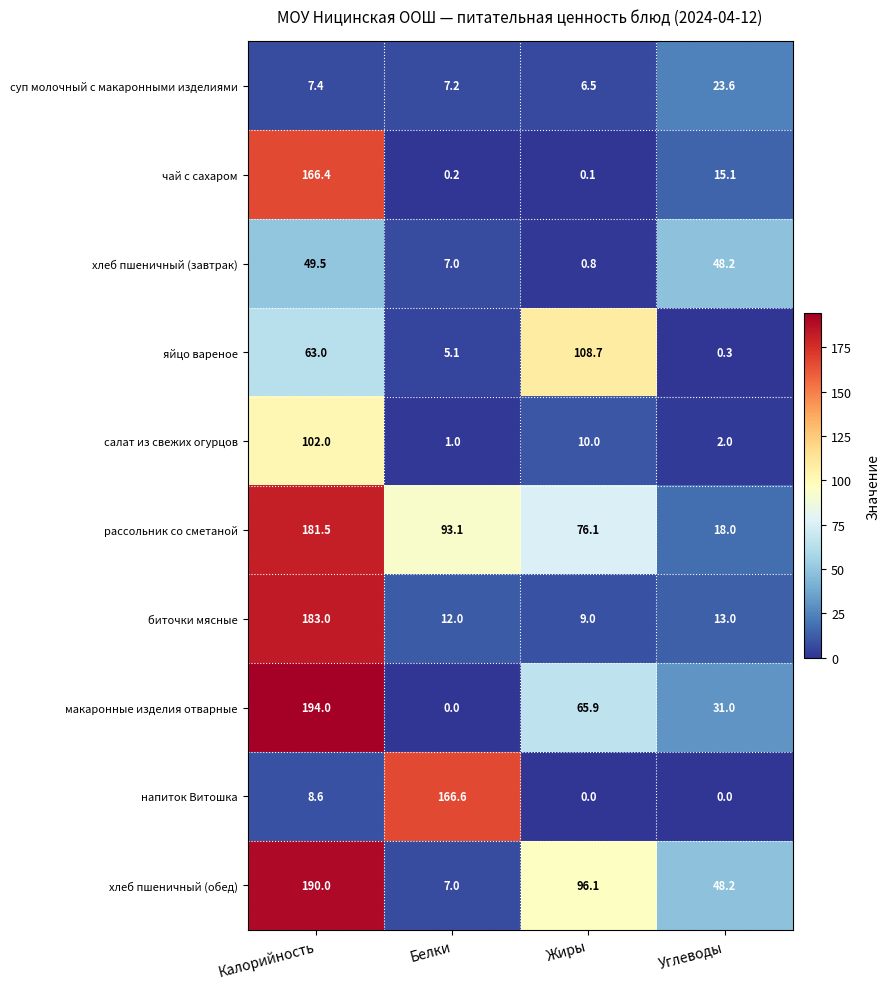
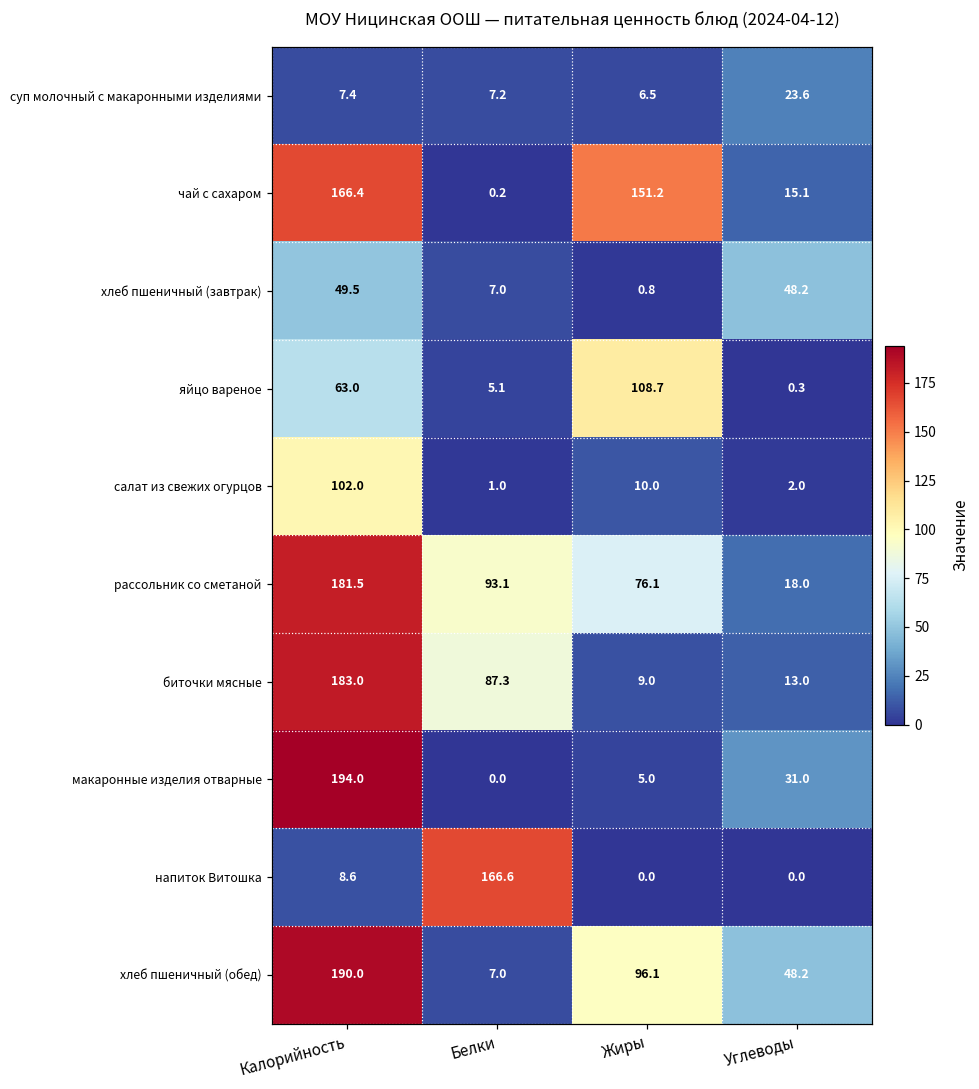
  {
    "суп молочный с макаронными изделиями": {
      "Калорийность": 7.4,
      "Белки": 7.2,
      "Жиры": 6.5,
      "Углеводы": 23.6
    },
    "чай с сахаром": {
      "Калорийность": 166.4,
      "Белки": 0.2,
-     "Жиры": 0.1,
+     "Жиры": 151.2,
      "Углеводы": 15.1
    },
    "хлеб пшеничный (завтрак)": {
      "Калорийность": 49.5,
      "Белки": 7.0,
      "Жиры": 0.8,
      "Углеводы": 48.2
    },
    "яйцо вареное": {
      "Калорийность": 63.0,
      "Белки": 5.1,
      "Жиры": 108.7,
      "Углеводы": 0.3
    },
    "салат из свежих огурцов": {
      "Калорийность": 102.0,
      "Белки": 1.0,
      "Жиры": 10.0,
      "Углеводы": 2.0
    },
    "рассольник со сметаной": {
      "Калорийность": 181.5,
      "Белки": 93.1,
      "Жиры": 76.1,
      "Углеводы": 18.0
    },
    "биточки мясные": {
      "Калорийность": 183.0,
-     "Белки": 12.0,
+     "Белки": 87.3,
      "Жиры": 9.0,
      "Углеводы": 13.0
    },
    "макаронные изделия отварные": {
      "Калорийность": 194.0,
      "Белки": 0.0,
-     "Жиры": 65.9,
+     "Жиры": 5.0,
      "Углеводы": 31.0
    },
    "напиток Витошка": {
      "Калорийность": 8.6,
      "Белки": 166.6,
      "Жиры": 0.0,
      "Углеводы": 0.0
    },
    "хлеб пшеничный (обед)": {
      "Калорийность": 190.0,
      "Белки": 7.0,
      "Жиры": 96.1,
      "Углеводы": 48.2
    }
  }
